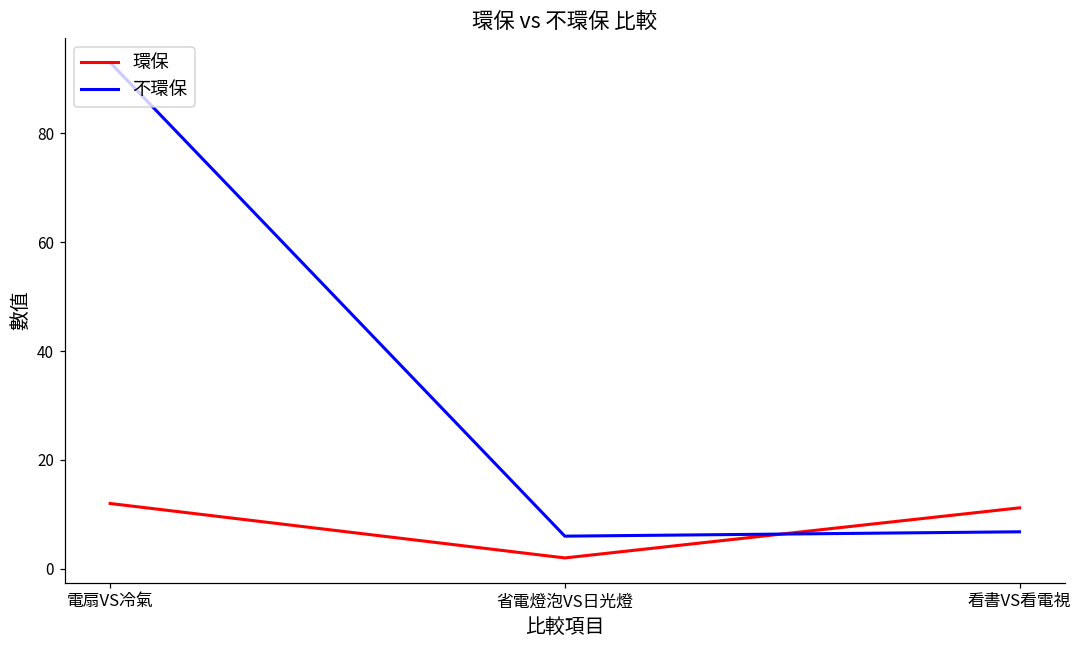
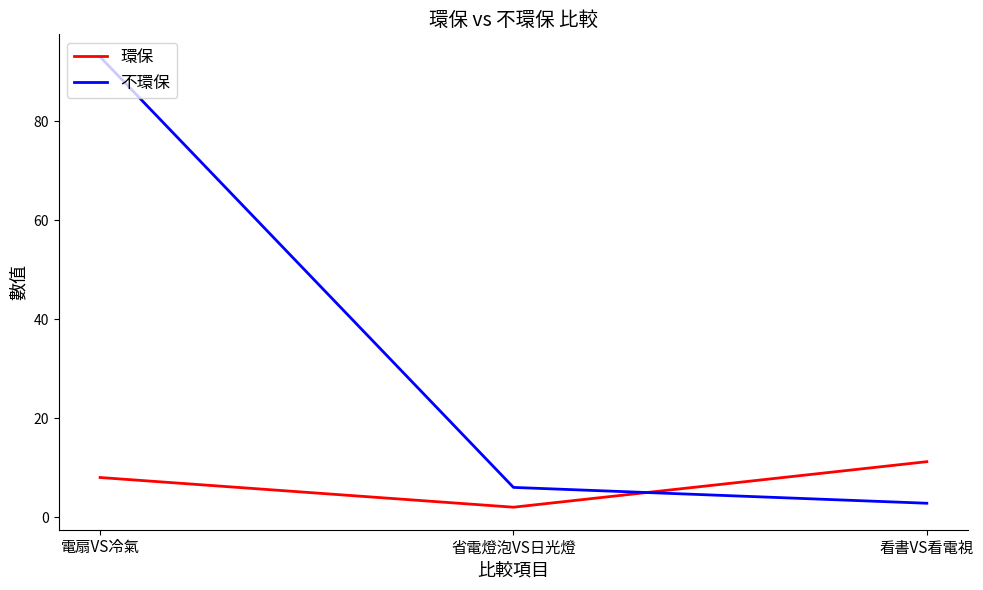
  {
    "環保": {
-     "電扇VS冷氣": 12,
+     "電扇VS冷氣": 8,
      "省電燈泡VS日光燈": 2,
      "看書VS看電視": 11
    },
    "不環保": {
      "省電燈泡VS日光燈": 6,
-     "看書VS看電視": 7
+     "看書VS看電視": 3
    }
  }
